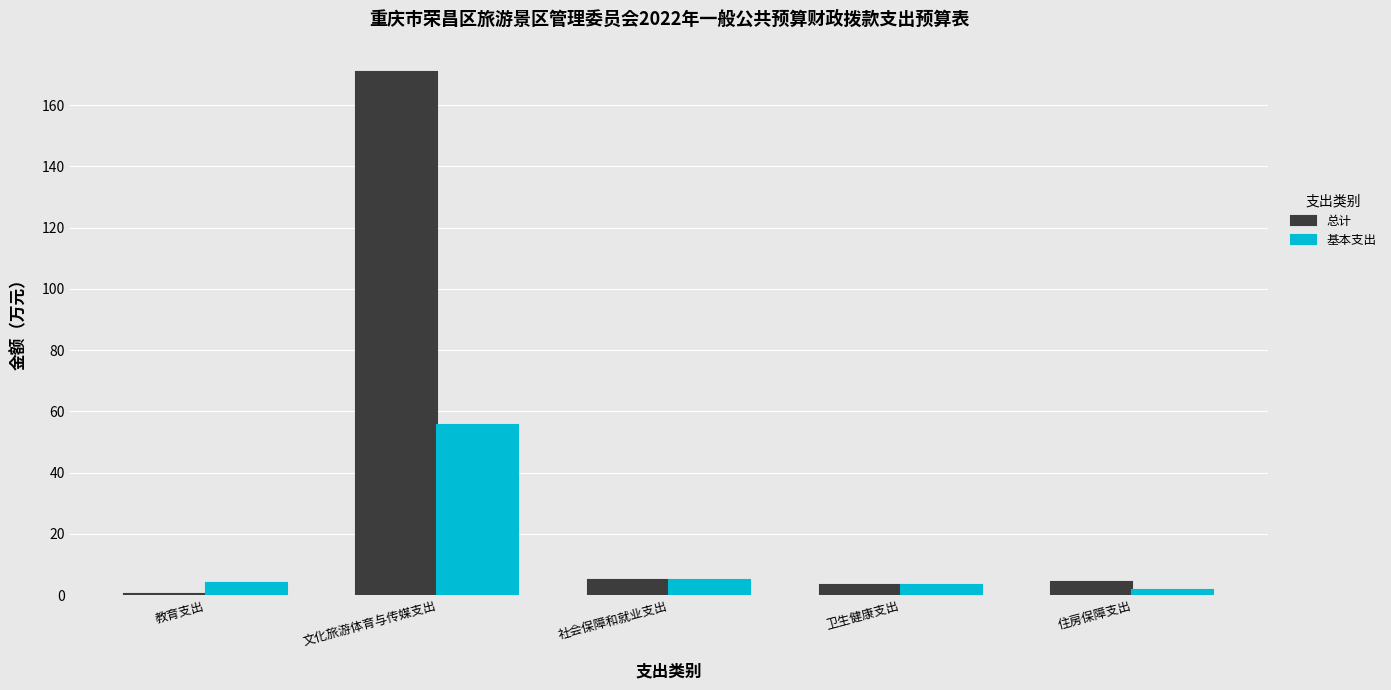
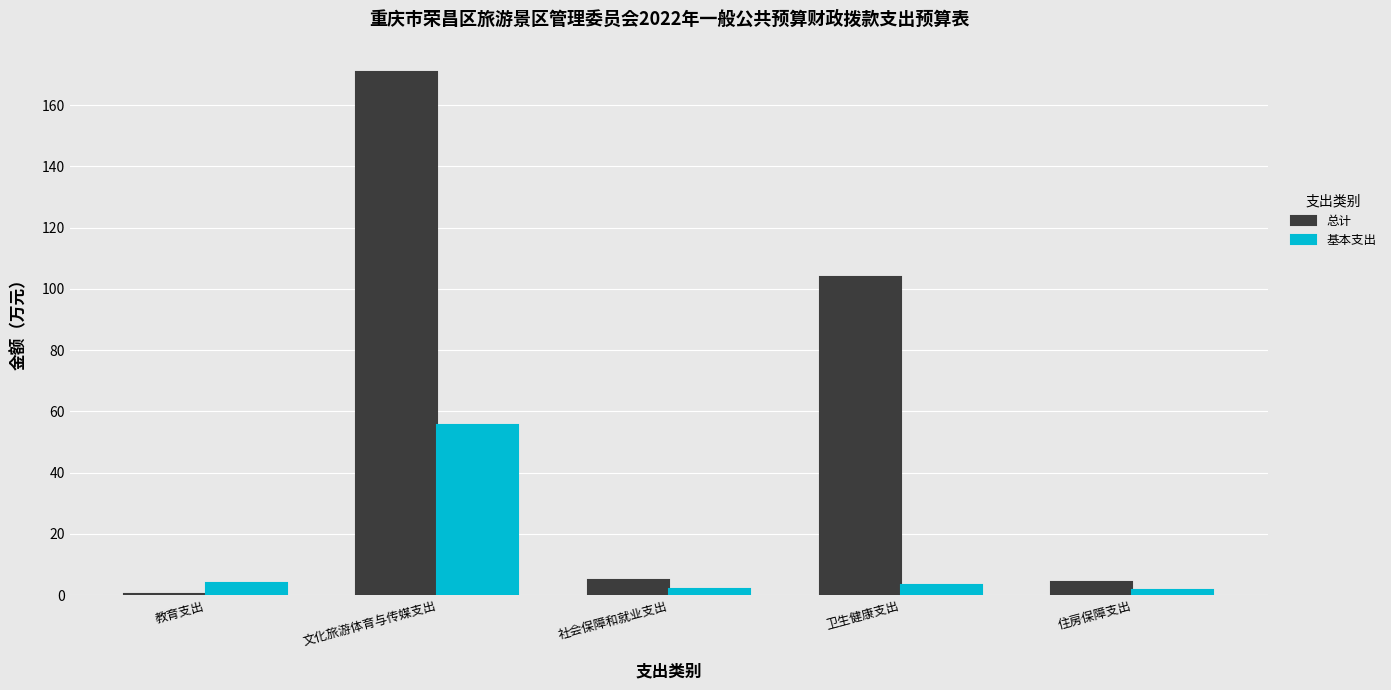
  {
    "总计": {
      "文化旅游体育与传媒支出": 171,
      "社会保障和就业支出": 5,
-     "卫生健康支出": 3,
+     "卫生健康支出": 104,
      "住房保障支出": 4
    },
    "基本支出": {
      "教育支出": 4,
      "文化旅游体育与传媒支出": 56,
-     "社会保障和就业支出": 5,
+     "社会保障和就业支出": 2,
      "卫生健康支出": 3,
      "住房保障支出": 2
    }
  }
